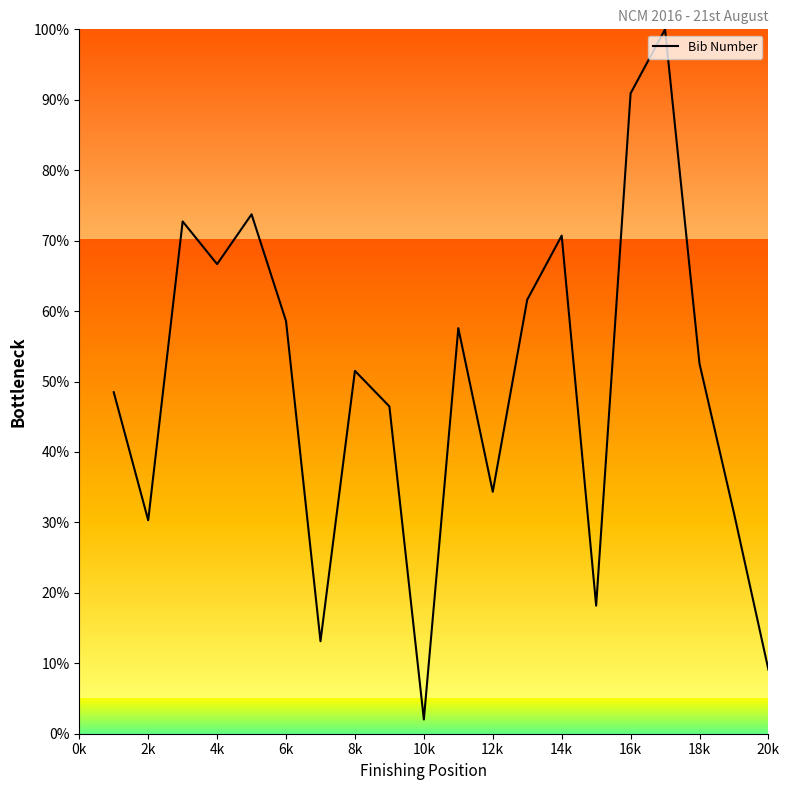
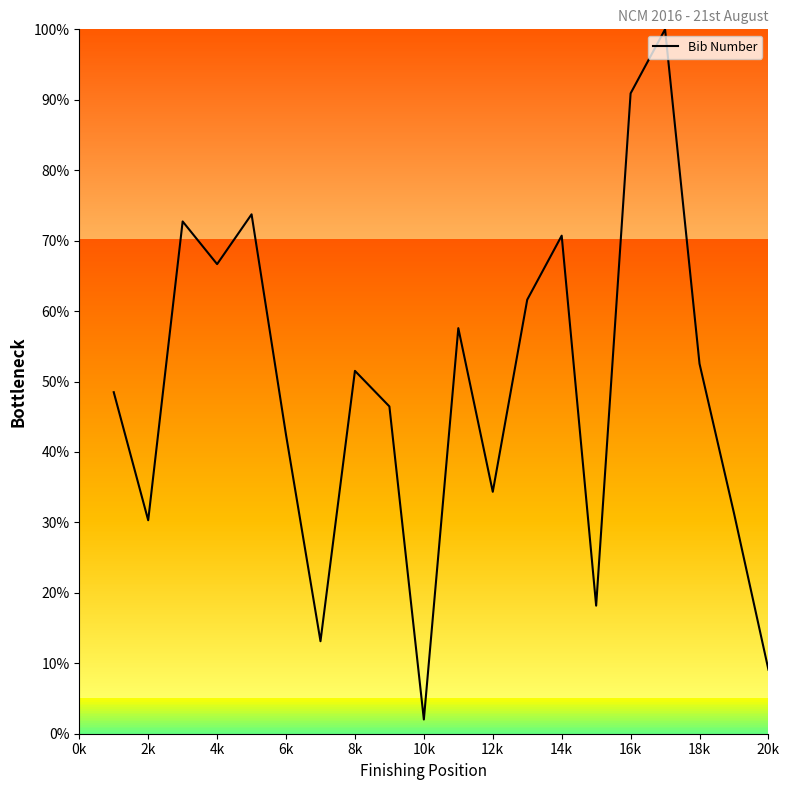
  {
    "2k": "30%",
    "4k": "67%",
-   "6k": "59%",
+   "6k": "42%",
    "8k": "52%",
    "10k": "2%",
    "12k": "34%",
    "14k": "71%",
    "16k": "91%",
    "18k": "53%",
    "20k": "9%"
  }
